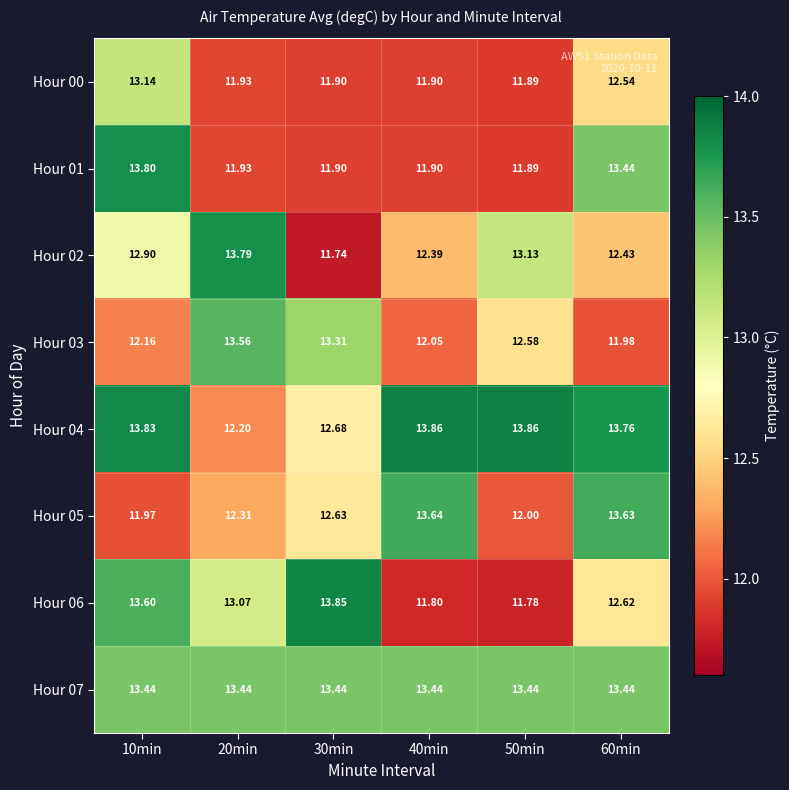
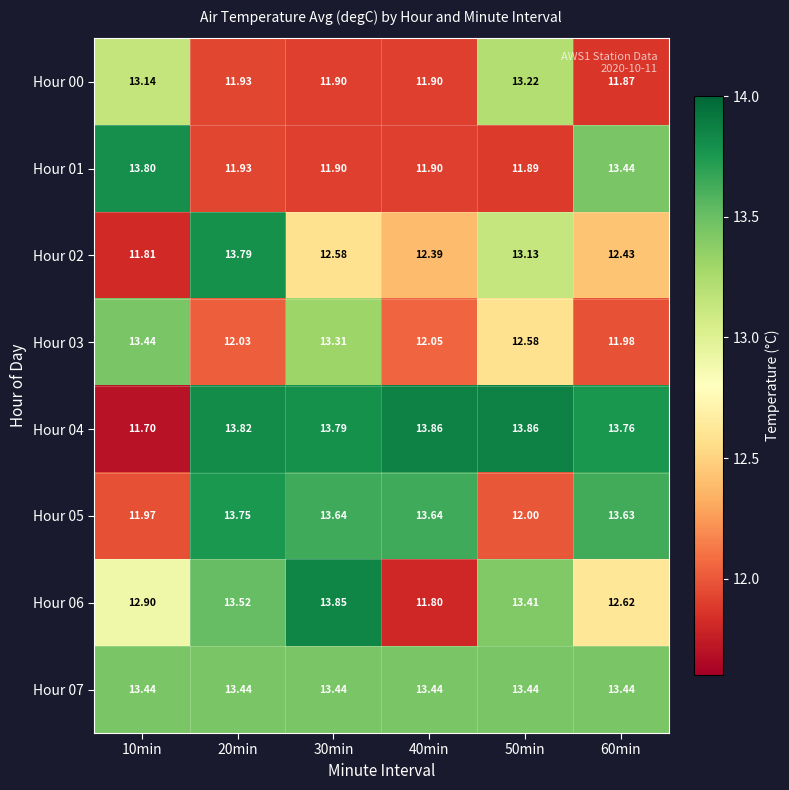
  {
    "Hour 00": {
      "10min": 13.14,
      "20min": 11.93,
      "30min": 11.90,
      "40min": 11.90,
-     "50min": 11.89,
-     "60min": 12.54
+     "50min": 13.22,
+     "60min": 11.87
    },
    "Hour 01": {
      "10min": 13.80,
      "20min": 11.93,
      "30min": 11.90,
      "40min": 11.90,
      "50min": 11.89,
      "60min": 13.44
    },
    "Hour 02": {
-     "10min": 12.90,
+     "10min": 11.81,
      "20min": 13.79,
-     "30min": 11.74,
+     "30min": 12.58,
      "40min": 12.39,
      "50min": 13.13,
      "60min": 12.43
    },
    "Hour 03": {
-     "10min": 12.16,
-     "20min": 13.56,
+     "10min": 13.44,
+     "20min": 12.03,
      "30min": 13.31,
      "40min": 12.05,
      "50min": 12.58,
      "60min": 11.98
    },
    "Hour 04": {
-     "10min": 13.83,
-     "20min": 12.20,
-     "30min": 12.68,
+     "10min": 11.70,
+     "20min": 13.82,
+     "30min": 13.79,
      "40min": 13.86,
      "50min": 13.86,
      "60min": 13.76
    },
    "Hour 05": {
      "10min": 11.97,
-     "20min": 12.31,
-     "30min": 12.63,
+     "20min": 13.75,
+     "30min": 13.64,
      "40min": 13.64,
      "50min": 12.00,
      "60min": 13.63
    },
    "Hour 06": {
-     "10min": 13.60,
-     "20min": 13.07,
+     "10min": 12.90,
+     "20min": 13.52,
      "30min": 13.85,
      "40min": 11.80,
-     "50min": 11.78,
+     "50min": 13.41,
      "60min": 12.62
    },
    "Hour 07": {
      "10min": 13.44,
      "20min": 13.44,
      "30min": 13.44,
      "40min": 13.44,
      "50min": 13.44,
      "60min": 13.44
    }
  }
